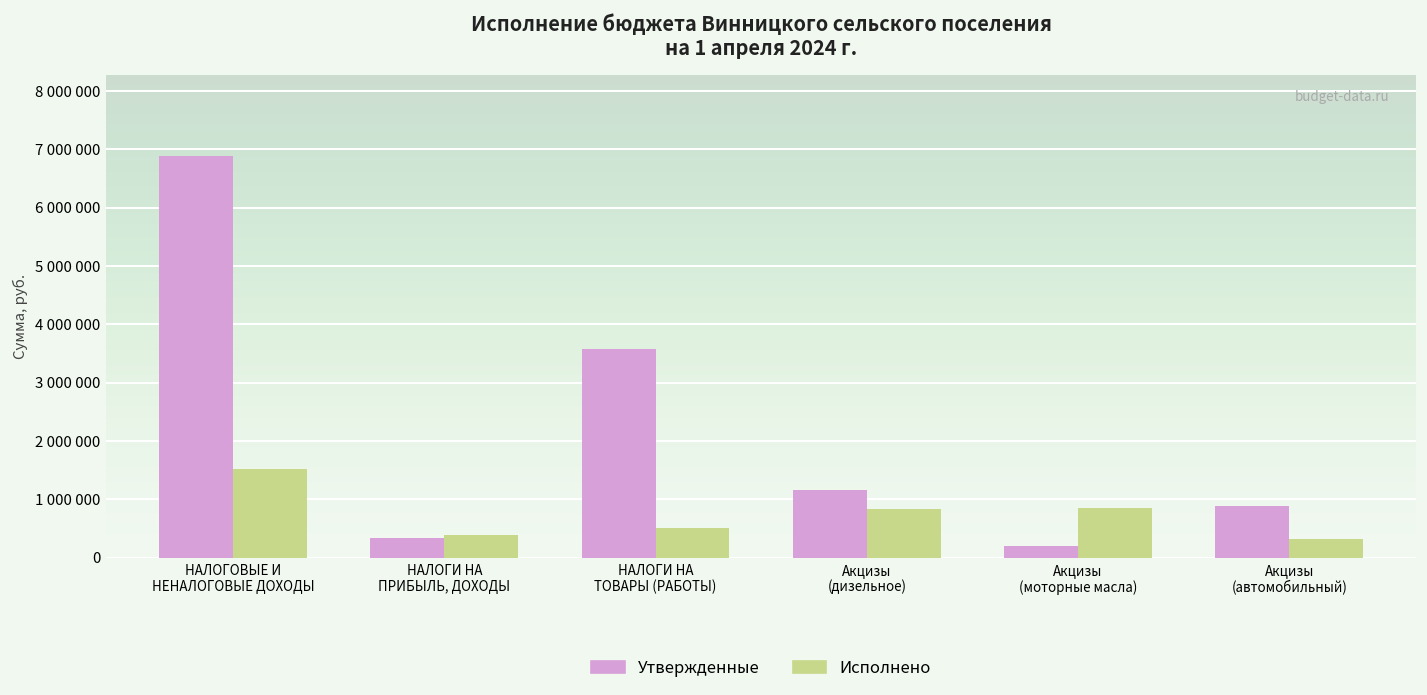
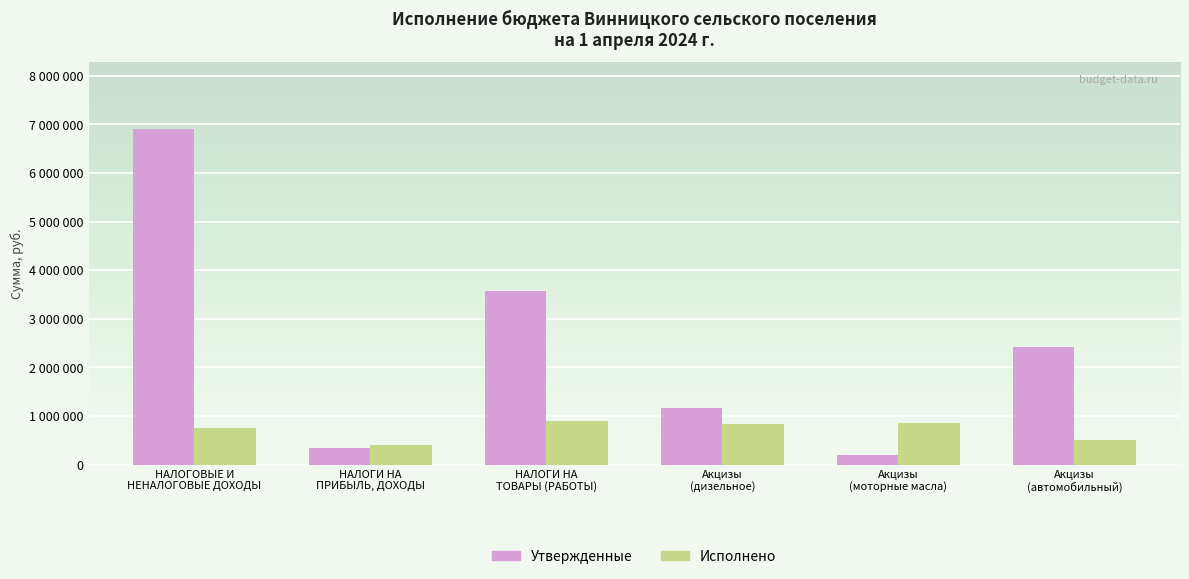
  {
    "Утвержденные": {
      "НАЛОГОВЫЕ И НЕНАЛОГОВЫЕ ДОХОДЫ": 6900000,
      "НАЛОГИ НА ПРИБЫЛЬ, ДОХОДЫ": 300000,
      "НАЛОГИ НА ТОВАРЫ (РАБОТЫ)": 3600000,
      "Акцизы (дизельное)": 1200000,
      "Акцизы (моторные масла)": 200000,
-     "Акцизы (автомобильный)": 900000
+     "Акцизы (автомобильный)": 2400000
    },
    "Исполнено": {
-     "НАЛОГОВЫЕ И НЕНАЛОГОВЫЕ ДОХОДЫ": 1500000,
+     "НАЛОГОВЫЕ И НЕНАЛОГОВЫЕ ДОХОДЫ": 800000,
      "НАЛОГИ НА ПРИБЫЛЬ, ДОХОДЫ": 400000,
-     "НАЛОГИ НА ТОВАРЫ (РАБОТЫ)": 500000,
+     "НАЛОГИ НА ТОВАРЫ (РАБОТЫ)": 900000,
      "Акцизы (дизельное)": 800000,
      "Акцизы (моторные масла)": 900000,
-     "Акцизы (автомобильный)": 300000
+     "Акцизы (автомобильный)": 500000
    }
  }
